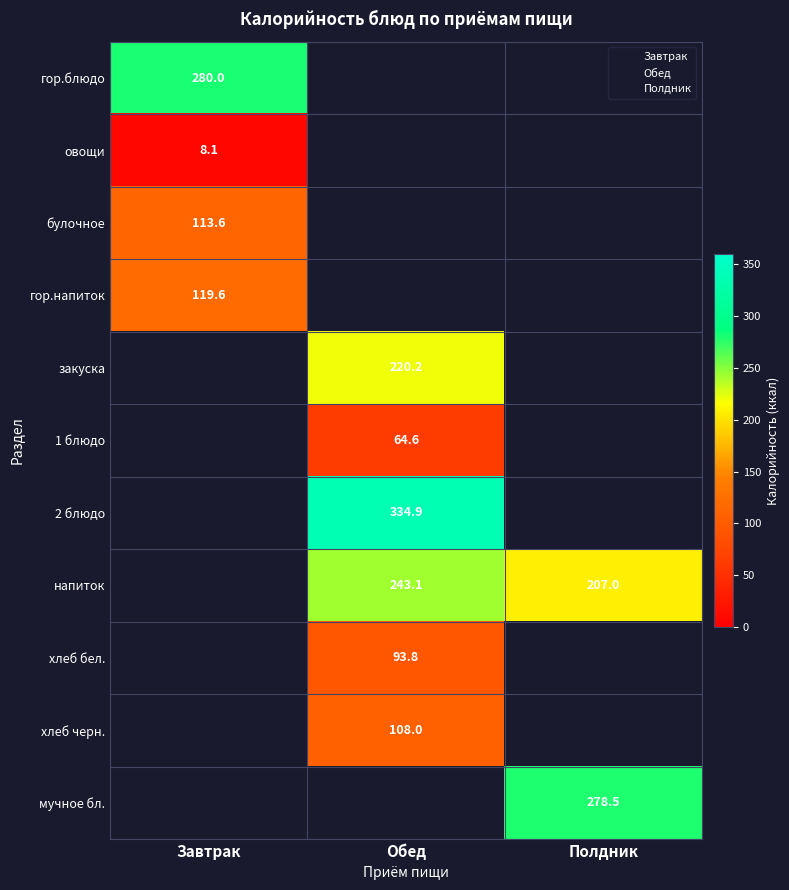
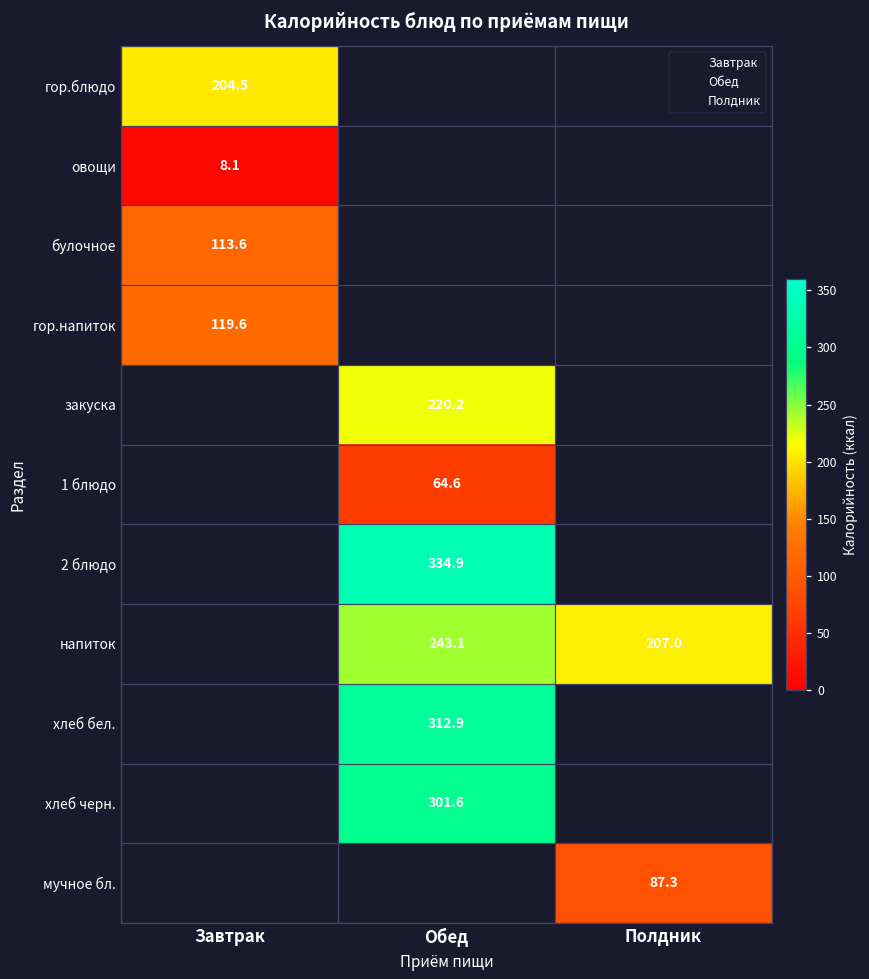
  {
    "гор.блюдо": {
-     "Завтрак": 280.0
+     "Завтрак": 204.5
    },
    "овощи": {
      "Завтрак": 8.1
    },
    "булочное": {
      "Завтрак": 113.6
    },
    "гор.напиток": {
      "Завтрак": 119.6
    },
    "закуска": {
      "Обед": 220.2
    },
    "1 блюдо": {
      "Обед": 64.6
    },
    "2 блюдо": {
      "Обед": 334.9
    },
    "напиток": {
      "Обед": 243.1,
      "Полдник": 207.0
    },
    "хлеб бел.": {
-     "Обед": 93.8
+     "Обед": 312.9
    },
    "хлеб черн.": {
-     "Обед": 108.0
+     "Обед": 301.6
    },
    "мучное бл.": {
-     "Полдник": 278.5
+     "Полдник": 87.3
    }
  }
